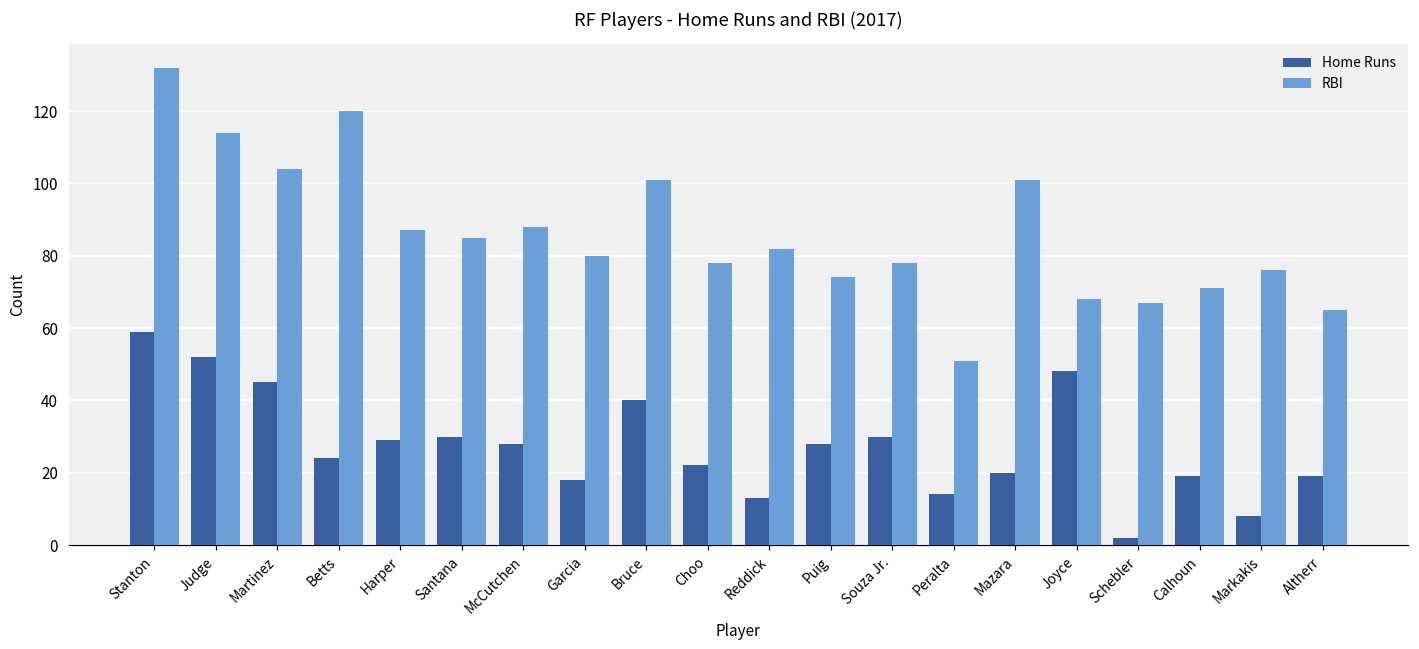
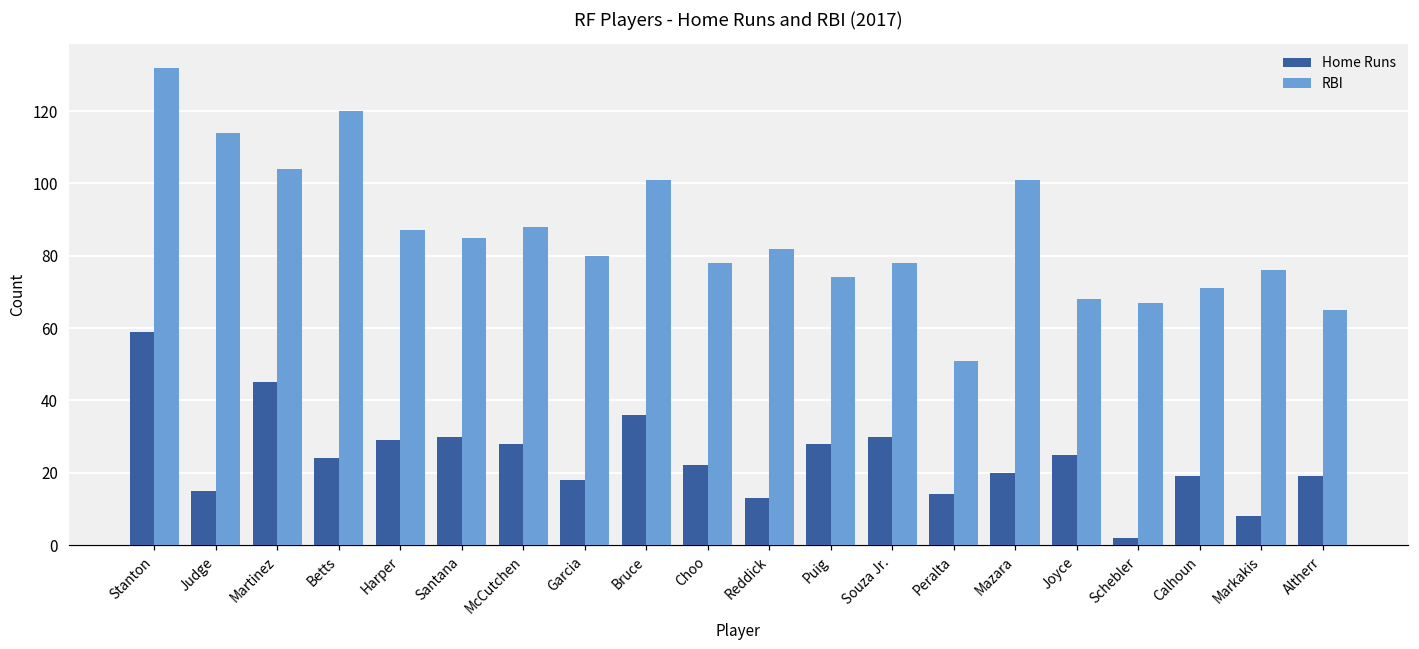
  {
    "Home Runs": {
      "Stanton": 59,
-     "Judge": 52,
+     "Judge": 15,
      "Martinez": 45,
      "Betts": 24,
      "Harper": 29,
      "Santana": 30,
      "McCutchen": 28,
      "Garcia": 18,
-     "Bruce": 40,
+     "Bruce": 36,
      "Choo": 22,
      "Reddick": 13,
      "Puig": 28,
      "Souza Jr.": 30,
      "Peralta": 14,
      "Mazara": 20,
-     "Joyce": 48,
+     "Joyce": 25,
      "Schebler": 2,
      "Calhoun": 19,
      "Markakis": 8,
      "Altherr": 19
    },
    "RBI": {
      "Stanton": 132,
      "Judge": 114,
      "Martinez": 104,
      "Betts": 120,
      "Harper": 87,
      "Santana": 85,
      "McCutchen": 88,
      "Garcia": 80,
      "Bruce": 101,
      "Choo": 78,
      "Reddick": 82,
      "Puig": 74,
      "Souza Jr.": 78,
      "Peralta": 51,
      "Mazara": 101,
      "Joyce": 68,
      "Schebler": 67,
      "Calhoun": 71,
      "Markakis": 76,
      "Altherr": 65
    }
  }
